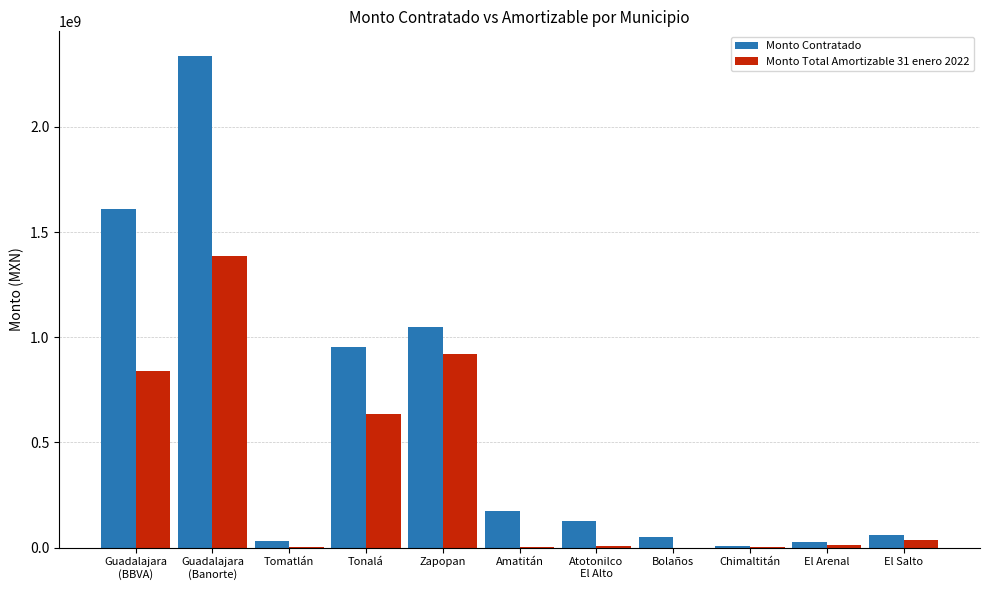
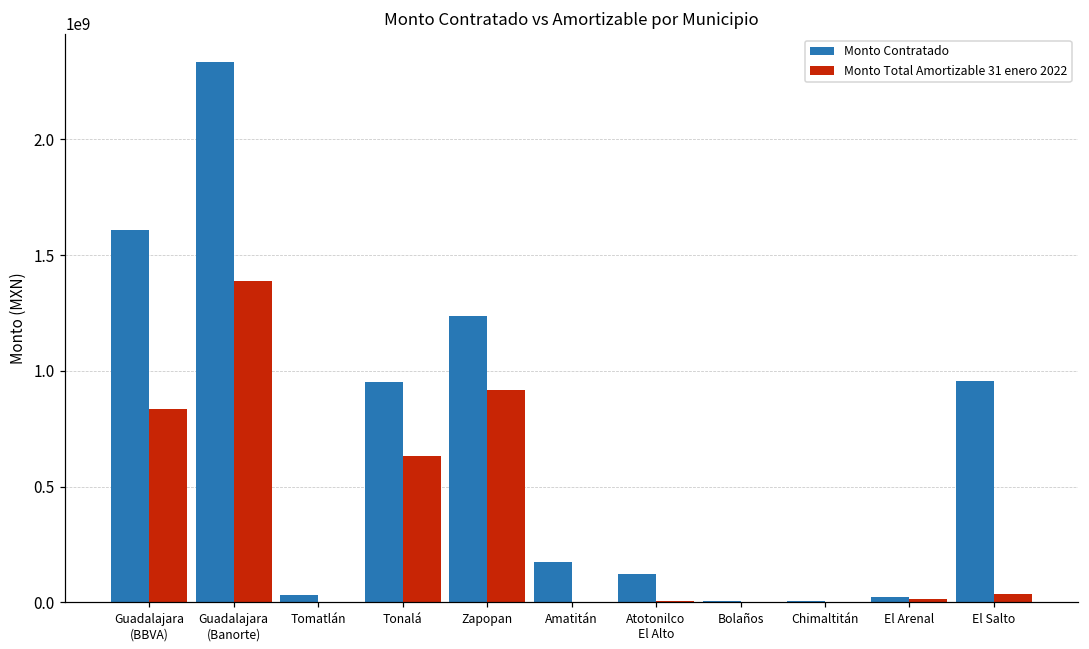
  {
    "Monto Contratado": {
      "Guadalajara (BBVA)": 1610000000,
      "Guadalajara (Banorte)": 2340000000,
      "Tomatlán": 30000000,
      "Tonalá": 950000000,
-     "Zapopan": 1050000000,
+     "Zapopan": 1240000000,
      "Amatitán": 180000000,
      "Atotonilco El Alto": 120000000,
-     "Bolaños": 50000000,
+     "Bolaños": 10000000,
      "El Arenal": 30000000,
-     "El Salto": 60000000
+     "El Salto": 960000000
    },
    "Monto Total Amortizable 31 enero 2022": {
      "Guadalajara (BBVA)": 840000000,
      "Guadalajara (Banorte)": 1390000000,
      "Tonalá": 630000000,
      "Zapopan": 920000000,
      "El Arenal": 10000000,
      "El Salto": 40000000
    }
  }
